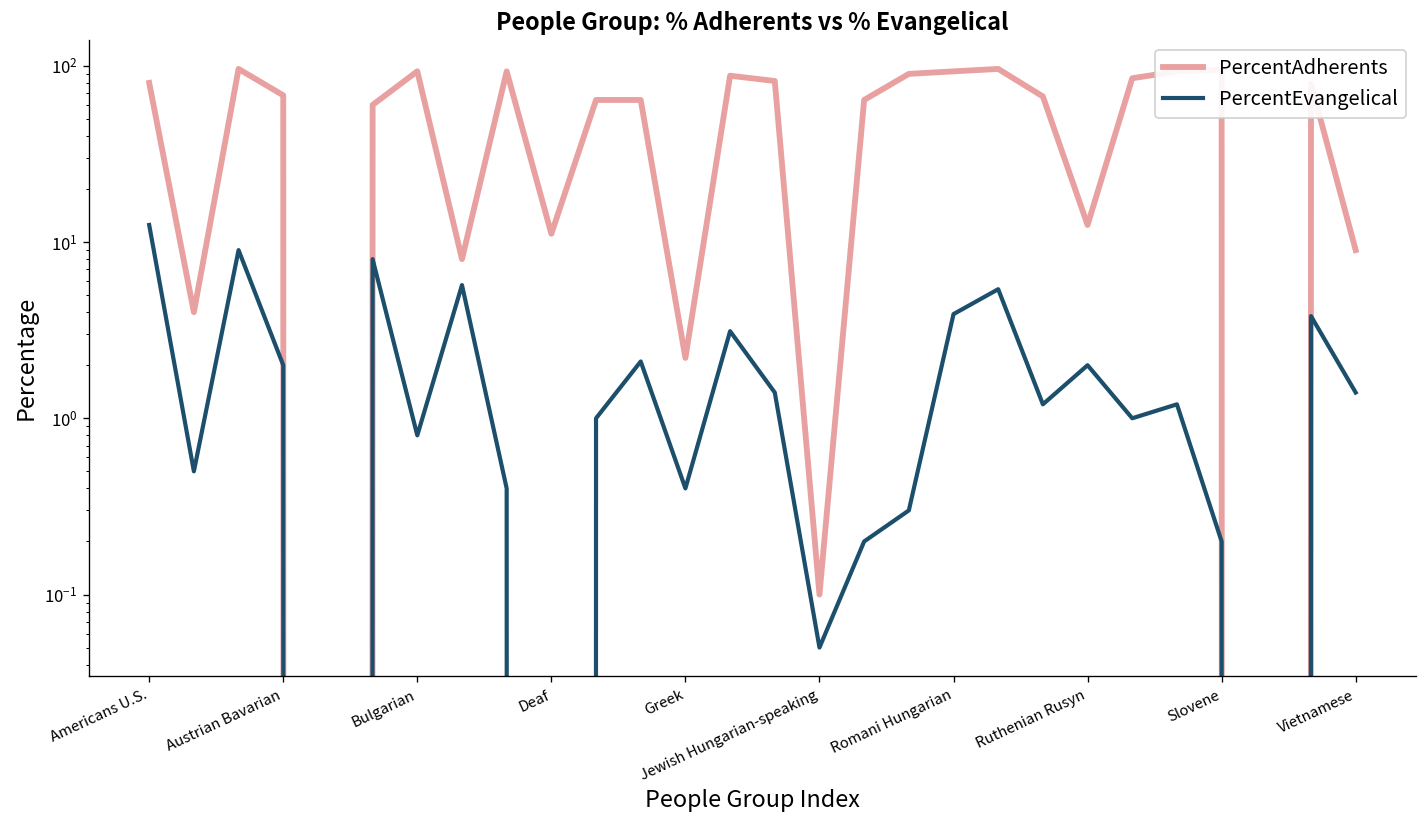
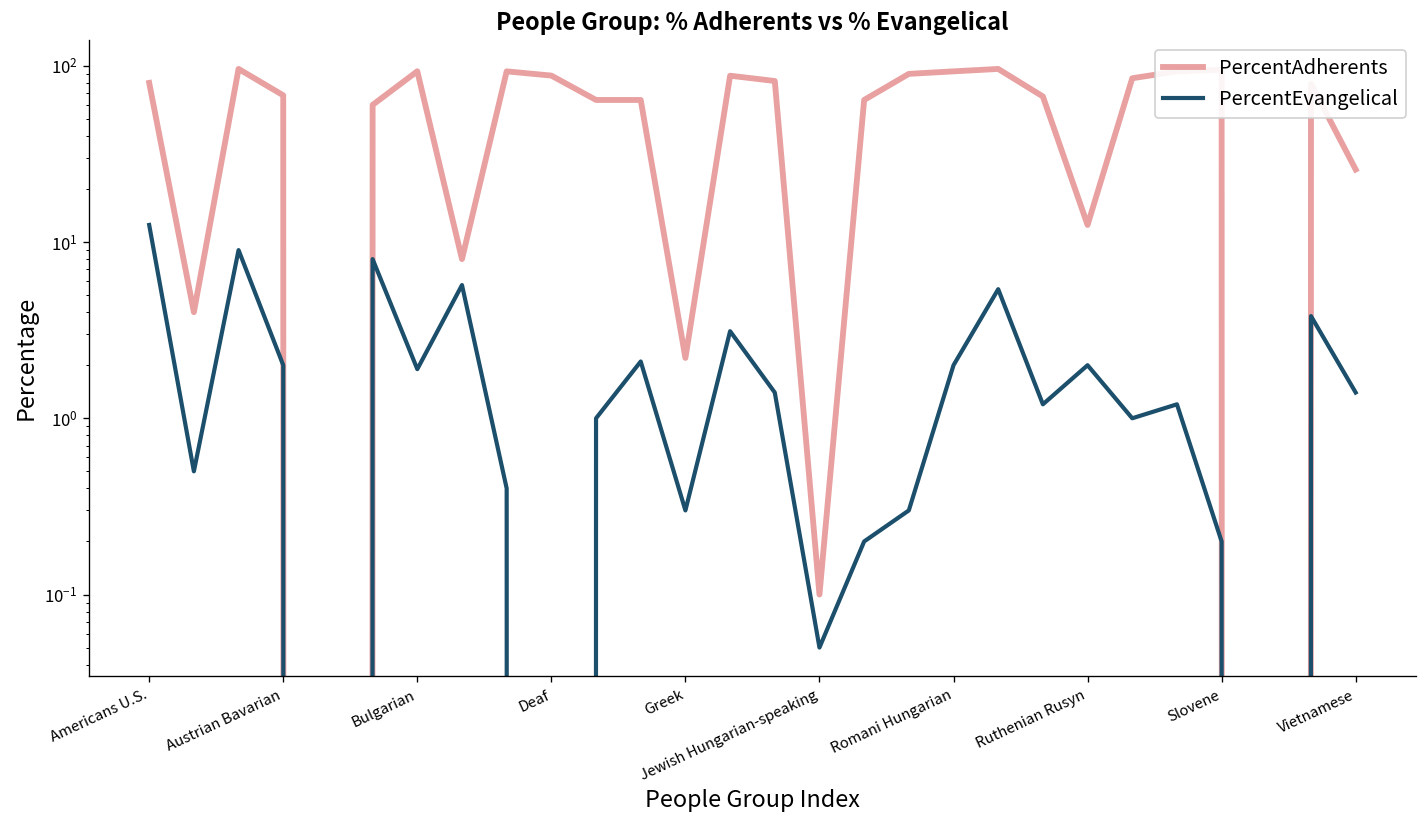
  {
    "PercentAdherents": {
      "Americans U.S.": 80,
      "Austrian Bavarian": 70,
      "Bulgarian": 90,
-     "Deaf": 11,
+     "Deaf": 90,
      "Greek": 2.2,
      "Jewish Hungarian-speaking": 0.10,
      "Romani Hungarian": 90,
      "Ruthenian Rusyn": 13,
-     "Vietnamese": 9
+     "Vietnamese": 26
    },
    "PercentEvangelical": {
      "Americans U.S.": 13,
      "Austrian Bavarian": 2.0,
-     "Bulgarian": 0.8,
-     "Greek": 0.4,
+     "Bulgarian": 1.9,
+     "Greek": 0.3,
      "Jewish Hungarian-speaking": 0.050,
-     "Romani Hungarian": 3.9,
+     "Romani Hungarian": 2.0,
      "Ruthenian Rusyn": 2.0,
      "Slovene": 0.2,
      "Vietnamese": 1.4
    }
  }
